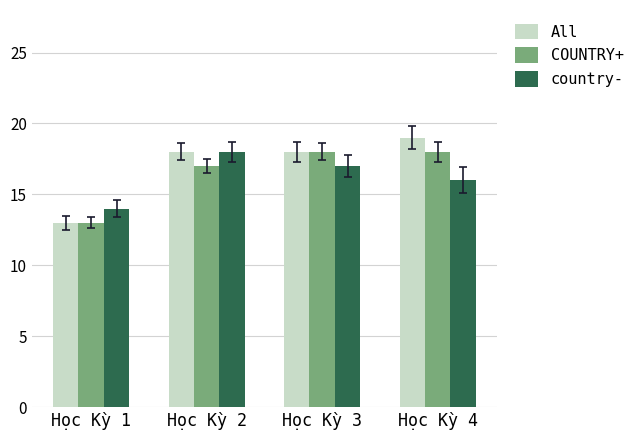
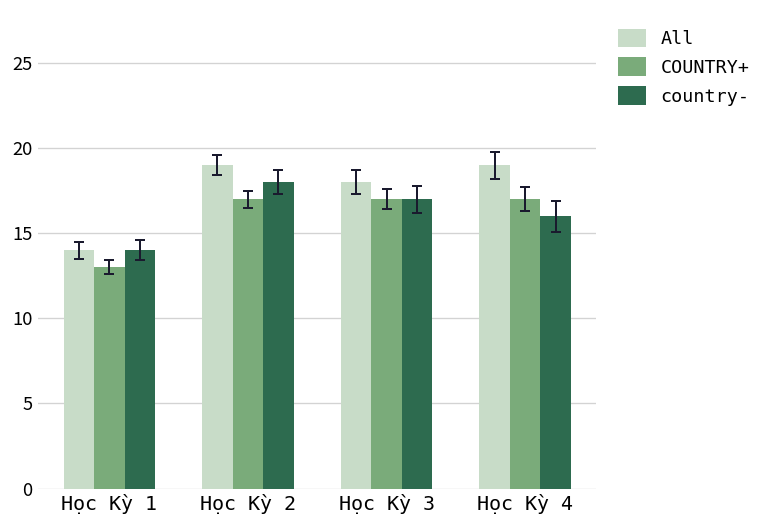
  {
    "All": {
-     "Học Kỳ 1": 13,
-     "Học Kỳ 2": 18,
+     "Học Kỳ 1": 14,
+     "Học Kỳ 2": 19,
      "Học Kỳ 3": 18,
      "Học Kỳ 4": 19
    },
    "COUNTRY+": {
      "Học Kỳ 1": 13,
      "Học Kỳ 2": 17,
-     "Học Kỳ 3": 18,
-     "Học Kỳ 4": 18
+     "Học Kỳ 3": 17,
+     "Học Kỳ 4": 17
    },
    "country-": {
      "Học Kỳ 1": 14,
      "Học Kỳ 2": 18,
      "Học Kỳ 3": 17,
      "Học Kỳ 4": 16
    }
  }
